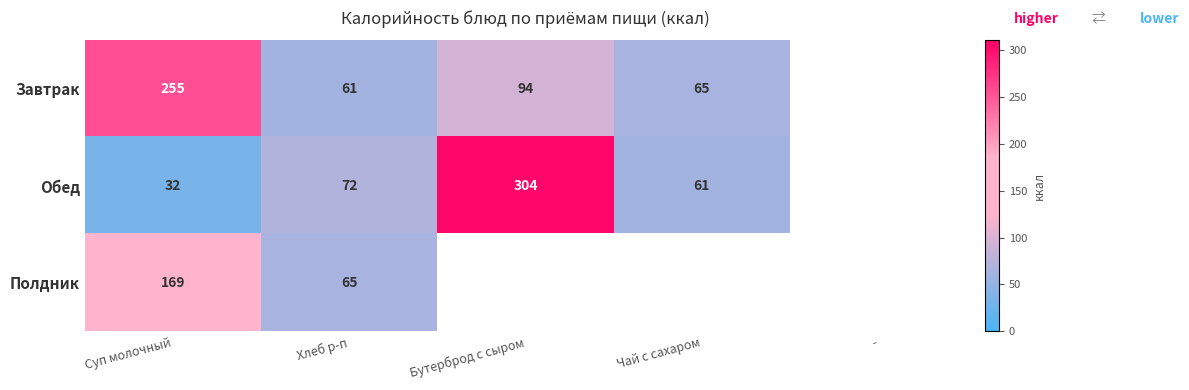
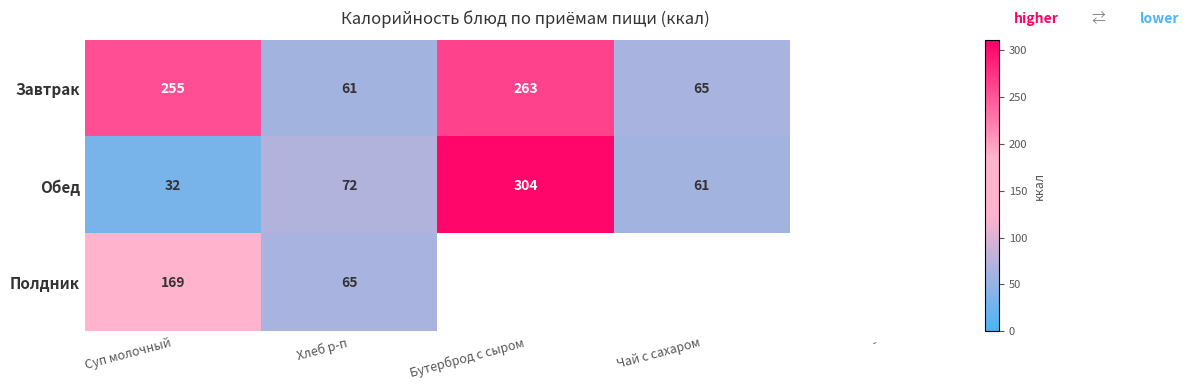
  {
    "Завтрак": {
      "Суп молочный": 255,
      "Хлеб р-п": 61,
-     "Бутерброд с сыром": 94,
+     "Бутерброд с сыром": 263,
      "Чай с сахаром": 65
    },
    "Обед": {
      "Суп молочный": 32,
      "Хлеб р-п": 72,
      "Бутерброд с сыром": 304,
      "Чай с сахаром": 61
    },
    "Полдник": {
      "Суп молочный": 169,
      "Хлеб р-п": 65
    }
  }
